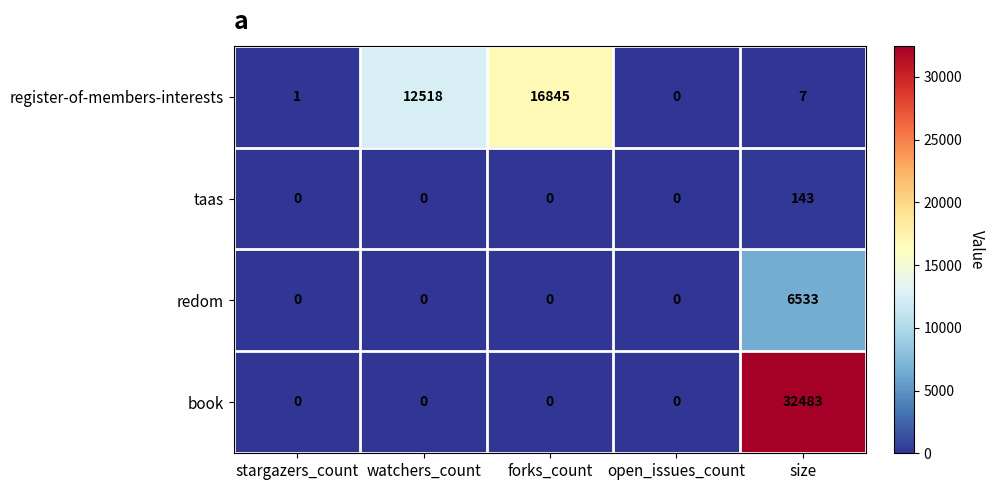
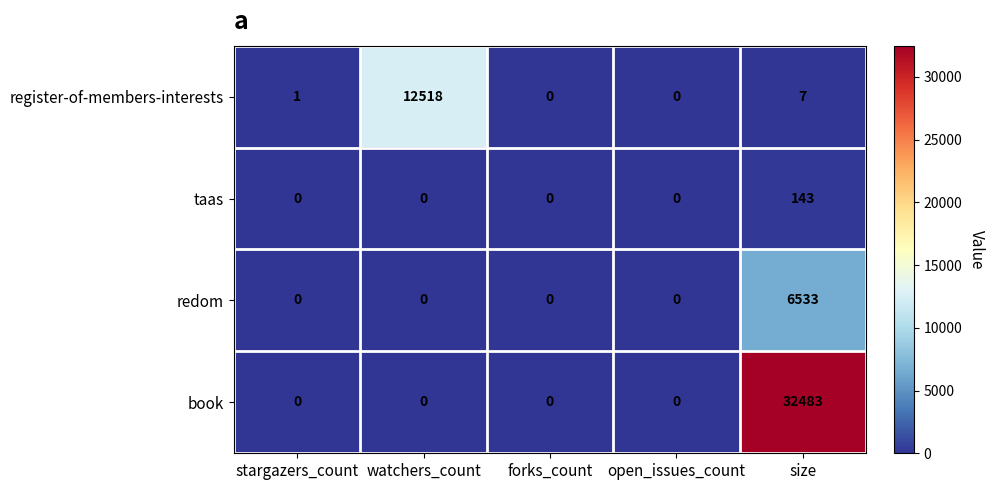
  {
    "register-of-members-interests": {
      "stargazers_count": 1,
      "watchers_count": 12518,
-     "forks_count": 16845,
+     "forks_count": 0,
      "open_issues_count": 0,
      "size": 7
    },
    "taas": {
      "stargazers_count": 0,
      "watchers_count": 0,
      "forks_count": 0,
      "open_issues_count": 0,
      "size": 143
    },
    "redom": {
      "stargazers_count": 0,
      "watchers_count": 0,
      "forks_count": 0,
      "open_issues_count": 0,
      "size": 6533
    },
    "book": {
      "stargazers_count": 0,
      "watchers_count": 0,
      "forks_count": 0,
      "open_issues_count": 0,
      "size": 32483
    }
  }
